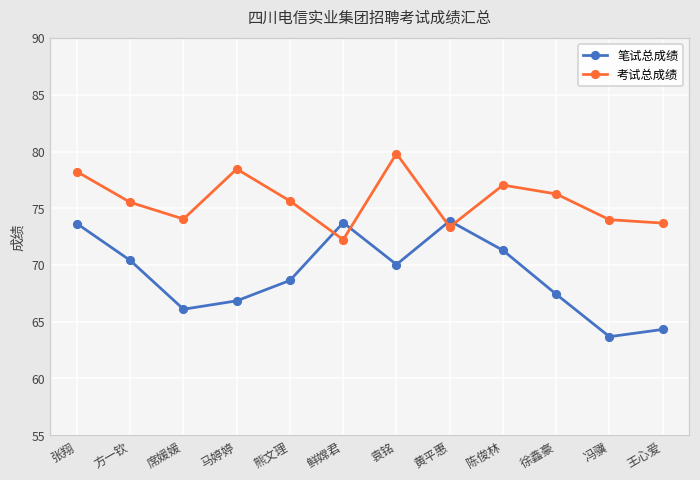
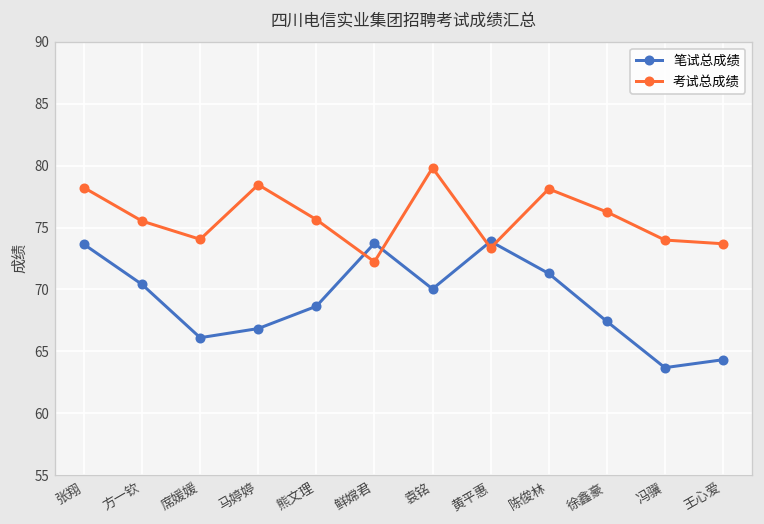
  {
    "笔试总成绩": {
      "张翔": 73.6,
      "方一钦": 70.4,
      "席媛媛": 66.1,
      "马婷婷": 66.8,
      "熊文理": 68.6,
      "鲜嫦君": 73.7,
      "袁铭": 70.0,
      "黄平惠": 73.9,
      "陈俊林": 71.3,
      "徐鑫豪": 67.4,
      "冯骥": 63.7,
      "王心爱": 64.3
    },
    "考试总成绩": {
      "张翔": 78.2,
      "方一钦": 75.5,
      "席媛媛": 74.1,
      "马婷婷": 78.5,
      "熊文理": 75.6,
      "鲜嫦君": 72.2,
      "袁铭": 79.8,
      "黄平惠": 73.4,
-     "陈俊林": 77.0,
+     "陈俊林": 78.1,
      "徐鑫豪": 76.3,
      "冯骥": 74.0,
      "王心爱": 73.7
    }
  }
